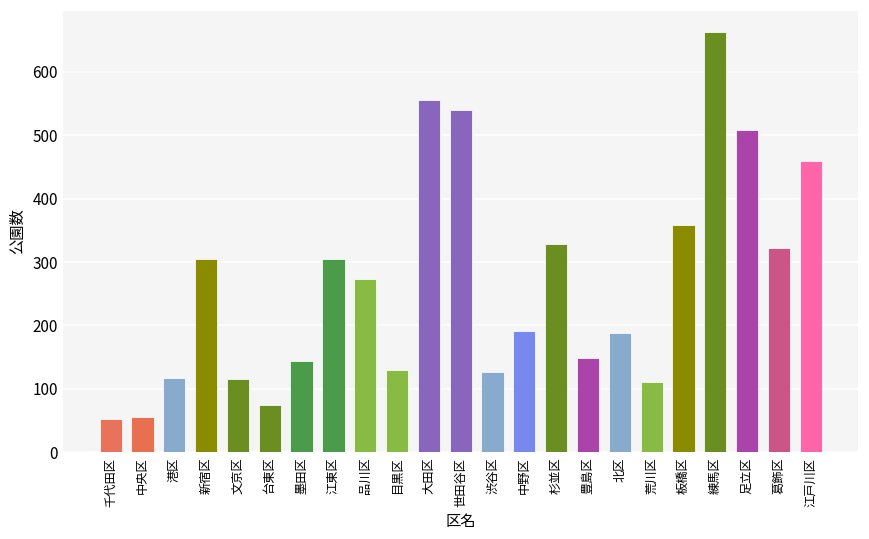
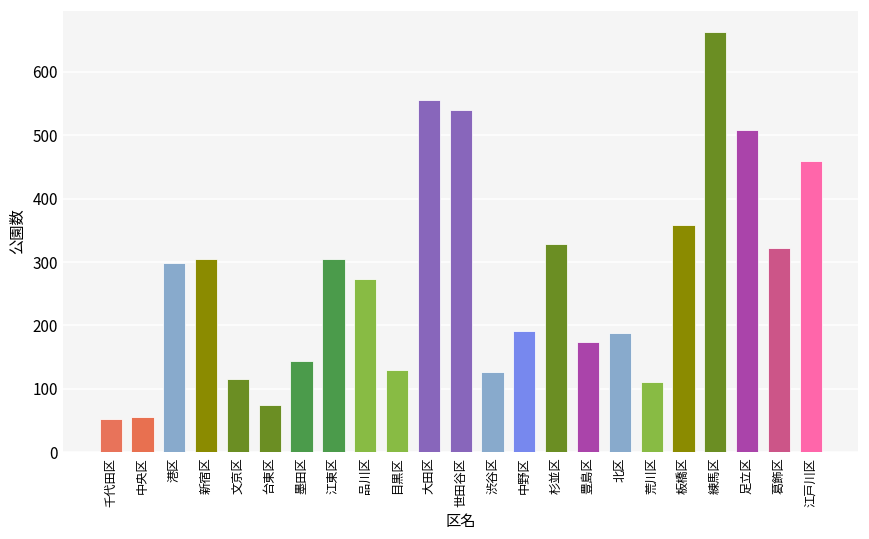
  {
    "千代田区": 50,
    "中央区": 60,
-   "港区": 120,
+   "港区": 300,
    "新宿区": 310,
    "文京区": 120,
    "台東区": 80,
    "墨田区": 140,
    "江東区": 310,
    "品川区": 270,
    "目黒区": 130,
    "大田区": 560,
    "世田谷区": 540,
    "渋谷区": 130,
    "中野区": 190,
    "杉並区": 330,
-   "豊島区": 150,
+   "豊島区": 170,
    "北区": 190,
    "荒川区": 110,
    "板橋区": 360,
    "練馬区": 660,
    "足立区": 510,
    "葛飾区": 320,
    "江戸川区": 460
  }
